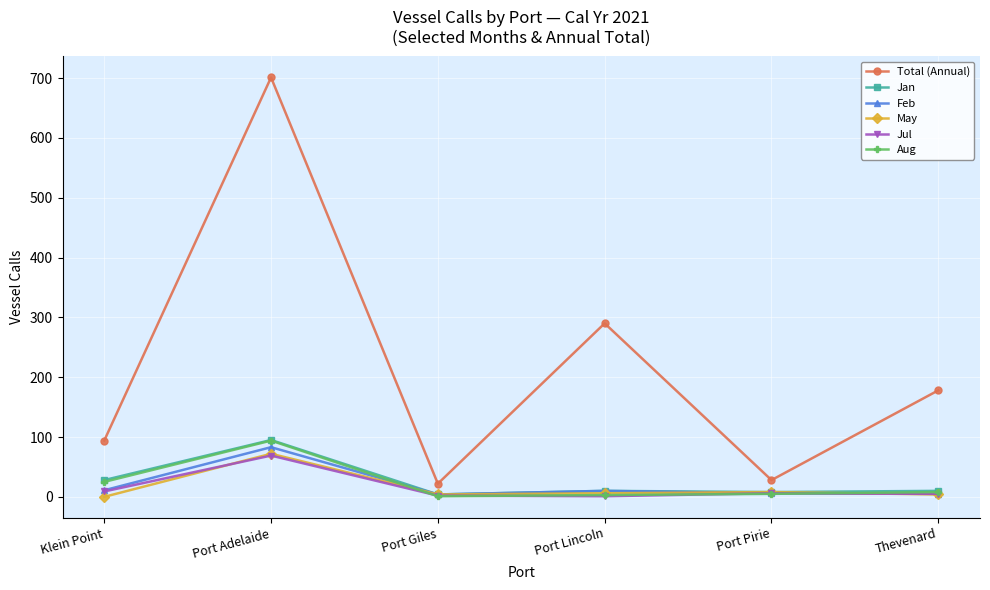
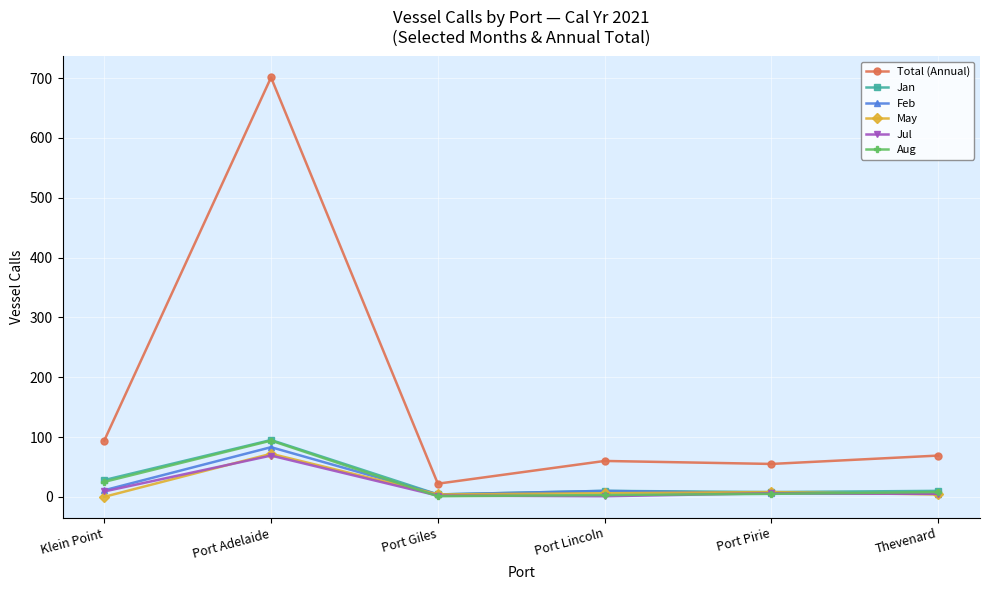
  {
    "Total (Annual)": {
      "Klein Point": 90,
      "Port Adelaide": 700,
      "Port Giles": 20,
-     "Port Lincoln": 290,
-     "Port Pirie": 30,
-     "Thevenard": 180
+     "Port Lincoln": 60,
+     "Port Pirie": 60,
+     "Thevenard": 70
    },
    "Feb": {
      "Port Adelaide": 80
    },
    "May": {
      "Klein Point": 0
    }
  }
